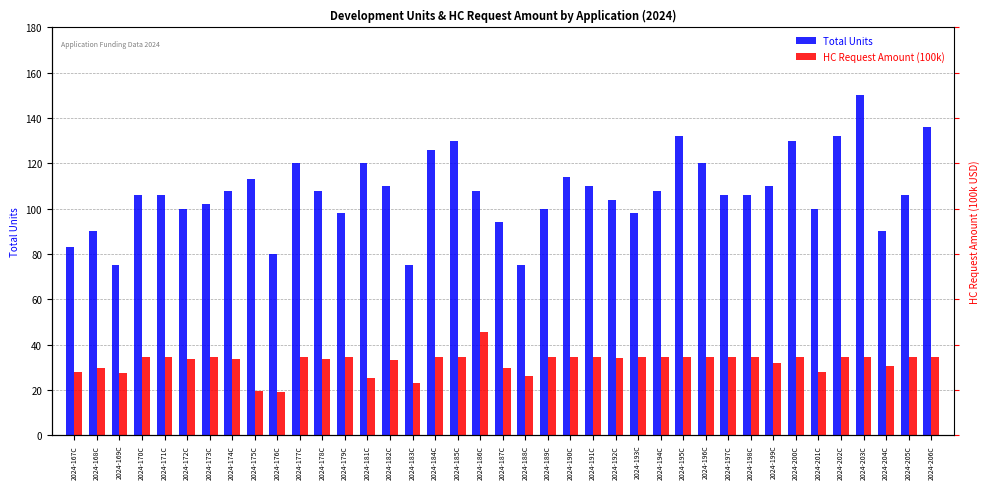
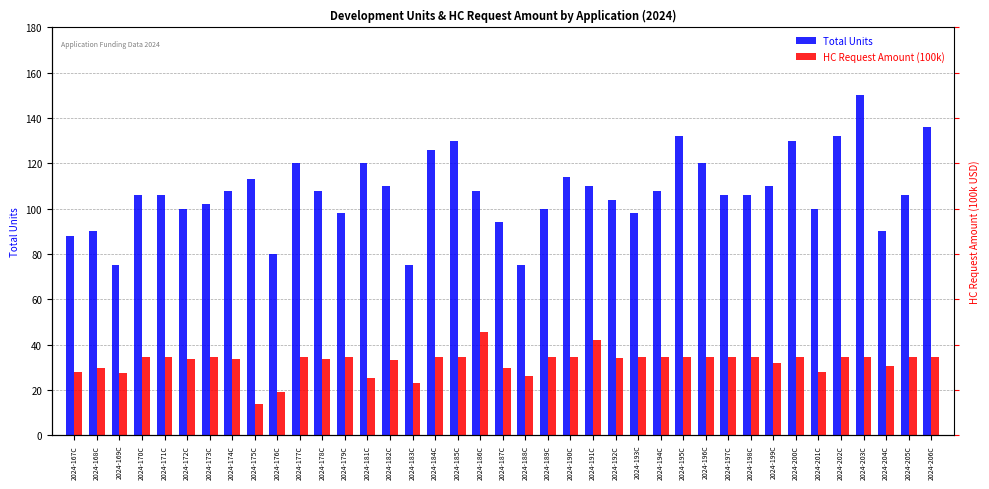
  {
    "Total Units": {
-     "2024-167C": 83,
+     "2024-167C": 88,
      "2024-168C": 90,
      "2024-169C": 75,
      "2024-170C": 106,
      "2024-171C": 106,
      "2024-172C": 100,
      "2024-173C": 102,
      "2024-174C": 108,
      "2024-175C": 113,
      "2024-176C": 80,
      "2024-177C": 120,
      "2024-178C": 108,
      "2024-179C": 98,
      "2024-181C": 120,
      "2024-182C": 110,
      "2024-183C": 75,
      "2024-184C": 126,
      "2024-185C": 130,
      "2024-186C": 108,
      "2024-187C": 94,
      "2024-188C": 75,
      "2024-189C": 100,
      "2024-190C": 114,
      "2024-191C": 110,
      "2024-192C": 104,
      "2024-193C": 98,
      "2024-194C": 108,
      "2024-195C": 132,
      "2024-196C": 120,
      "2024-197C": 106,
      "2024-198C": 106,
      "2024-199C": 110,
      "2024-200C": 130,
      "2024-201C": 100,
      "2024-202C": 132,
      "2024-203C": 150,
      "2024-204C": 90,
      "2024-205C": 106,
      "2024-206C": 136
    },
    "HC Request Amount (100k)": {
      "2024-167C": 28,
      "2024-168C": 30,
      "2024-169C": 28,
      "2024-170C": 35,
      "2024-171C": 35,
      "2024-172C": 34,
      "2024-173C": 35,
      "2024-174C": 34,
-     "2024-175C": 20,
+     "2024-175C": 14,
      "2024-176C": 19,
      "2024-177C": 35,
      "2024-178C": 34,
      "2024-179C": 35,
      "2024-181C": 25,
      "2024-182C": 33,
      "2024-183C": 23,
      "2024-184C": 35,
      "2024-185C": 35,
      "2024-186C": 46,
      "2024-187C": 30,
      "2024-188C": 26,
      "2024-189C": 35,
      "2024-190C": 35,
-     "2024-191C": 35,
+     "2024-191C": 42,
      "2024-192C": 34,
      "2024-193C": 35,
      "2024-194C": 35,
      "2024-195C": 35,
      "2024-196C": 35,
      "2024-197C": 35,
      "2024-198C": 35,
      "2024-199C": 32,
      "2024-200C": 35,
      "2024-201C": 28,
      "2024-202C": 35,
      "2024-203C": 35,
      "2024-204C": 31,
      "2024-205C": 35,
      "2024-206C": 35
    }
  }
